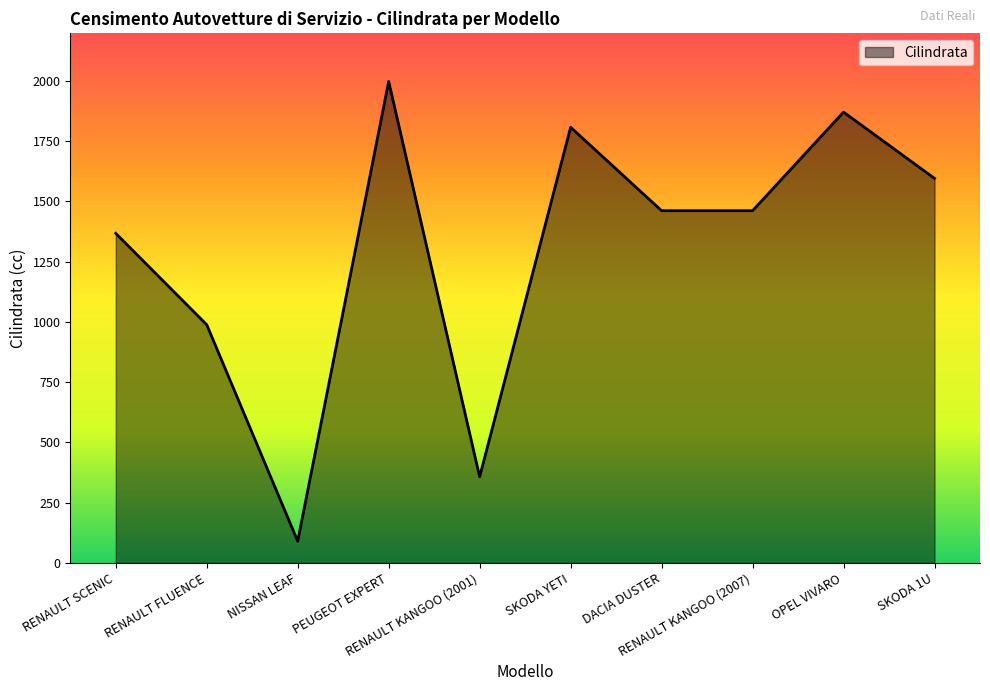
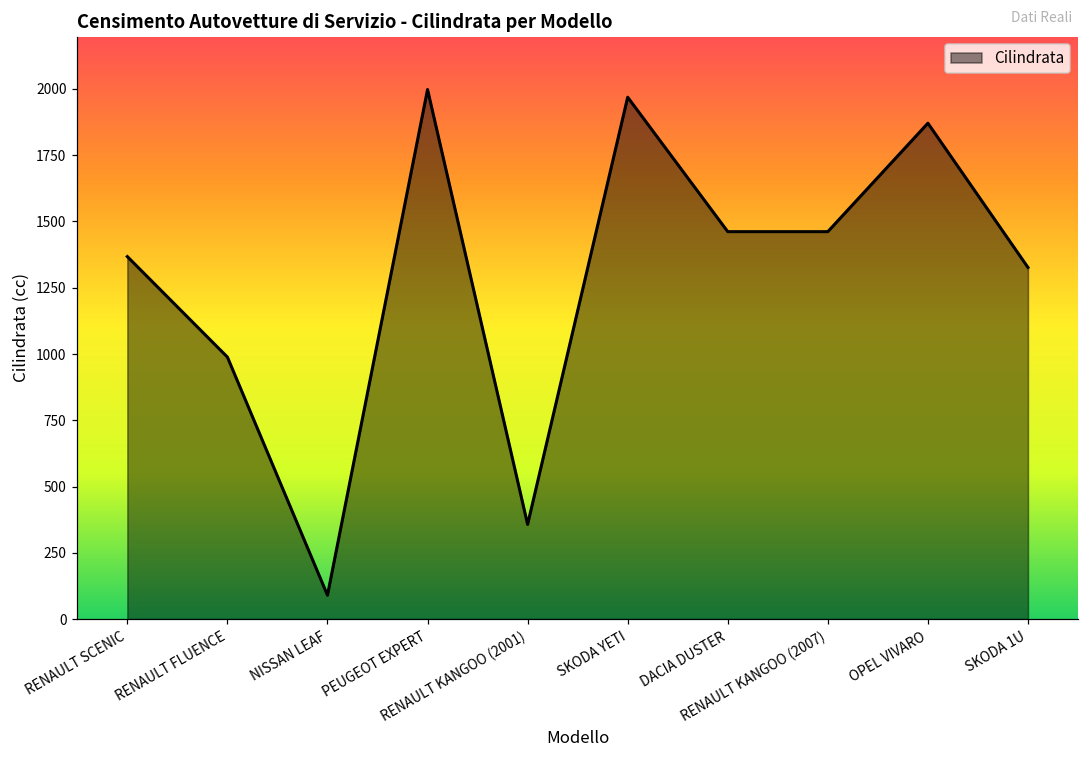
  {
    "RENAULT SCENIC": 1370,
    "RENAULT FLUENCE": 990,
    "NISSAN LEAF": 90,
    "PEUGEOT EXPERT": 2000,
    "RENAULT KANGOO (2001)": 360,
-   "SKODA YETI": 1810,
+   "SKODA YETI": 1970,
    "DACIA DUSTER": 1460,
    "RENAULT KANGOO (2007)": 1460,
    "OPEL VIVARO": 1870,
-   "SKODA 1U": 1600
+   "SKODA 1U": 1330
  }
